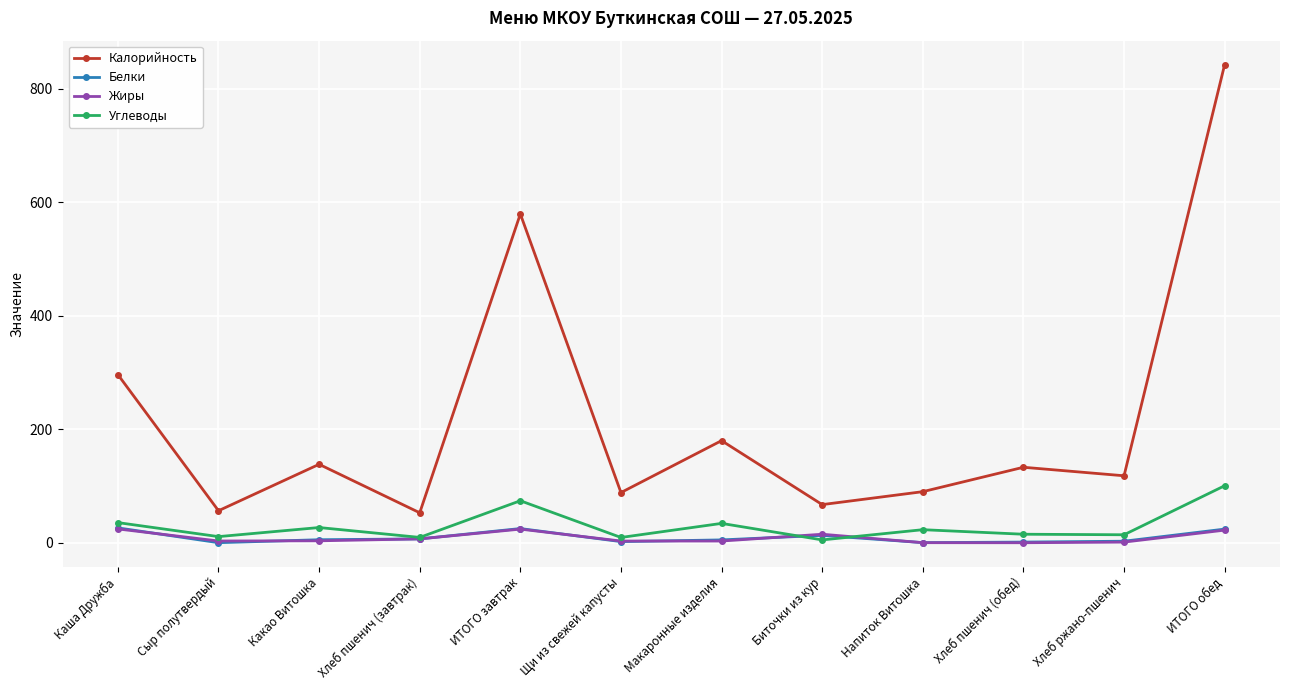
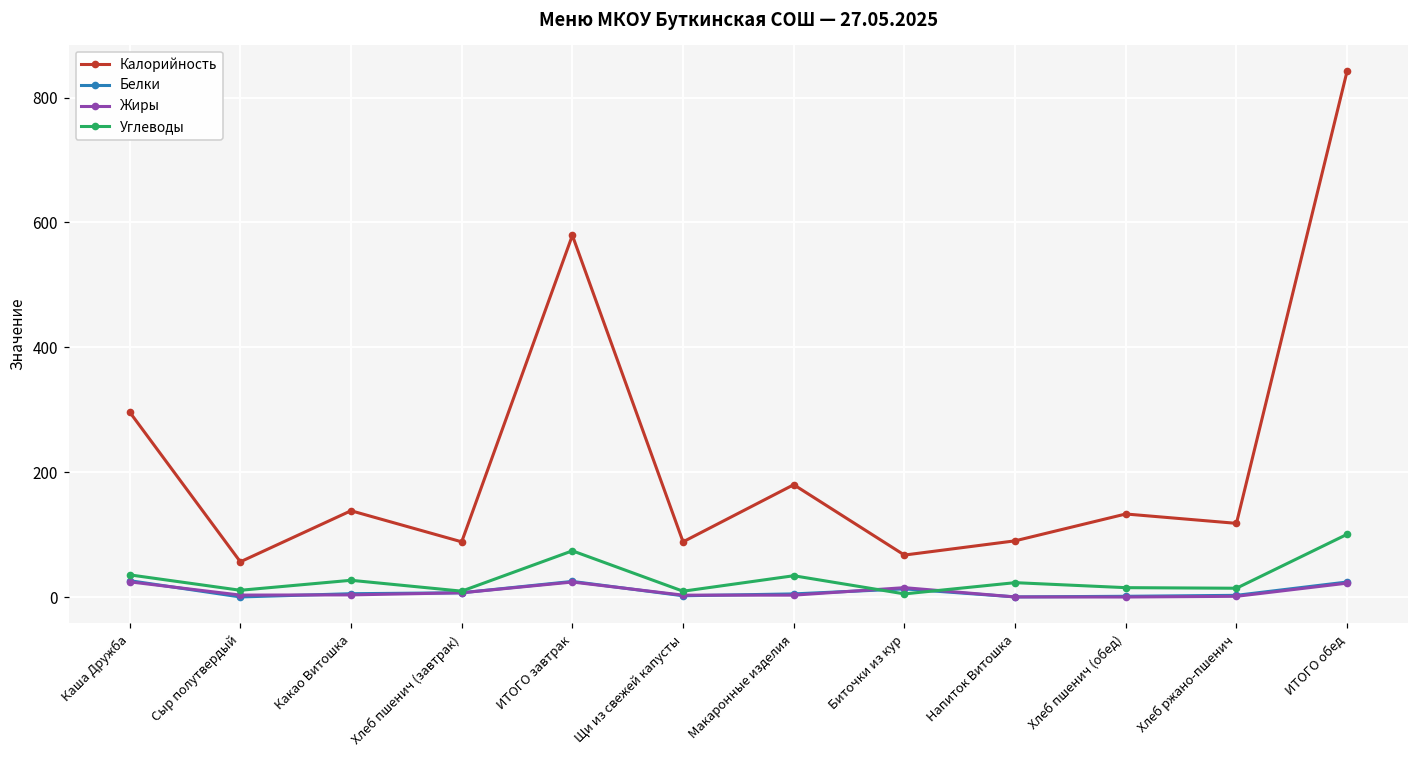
  {
    "Калорийность": {
      "Каша Дружба": 300,
      "Сыр полутвердый": 60,
      "Какао Витошка": 140,
-     "Хлеб пшенич (завтрак)": 50,
+     "Хлеб пшенич (завтрак)": 90,
      "ИТОГО завтрак": 580,
      "Щи из свежей капусты": 90,
      "Макаронные изделия": 180,
      "Биточки из кур": 70,
      "Напиток Витошка": 90,
      "Хлеб пшенич (обед)": 130,
      "Хлеб ржано-пшенич": 120,
      "ИТОГО обед": 840
    },
    "Углеводы": {
      "Каша Дружба": 40,
      "Сыр полутвердый": 10,
      "Какао Витошка": 30,
      "ИТОГО завтрак": 70,
      "Щи из свежей капусты": 10,
      "Макаронные изделия": 30,
      "Биточки из кур": 10,
      "Напиток Витошка": 20,
      "Хлеб пшенич (обед)": 20,
      "Хлеб ржано-пшенич": 10,
      "ИТОГО обед": 100
    }
  }
